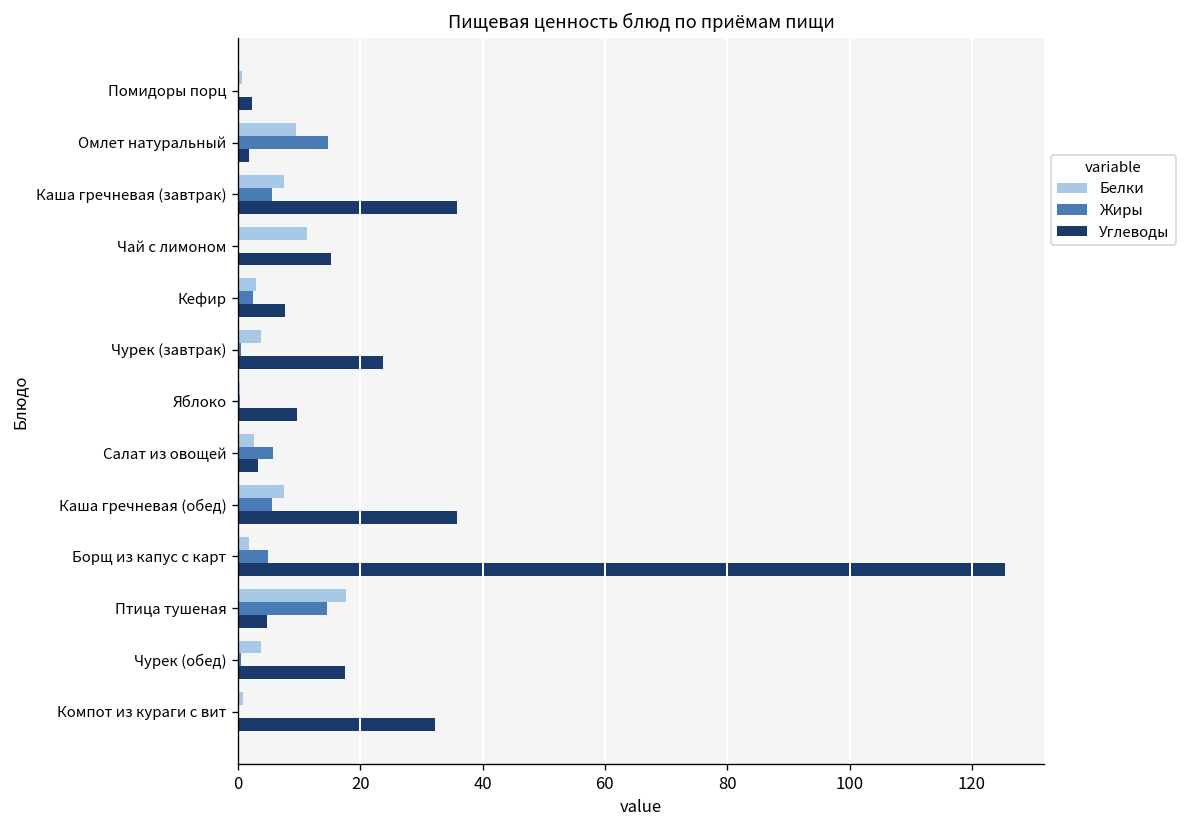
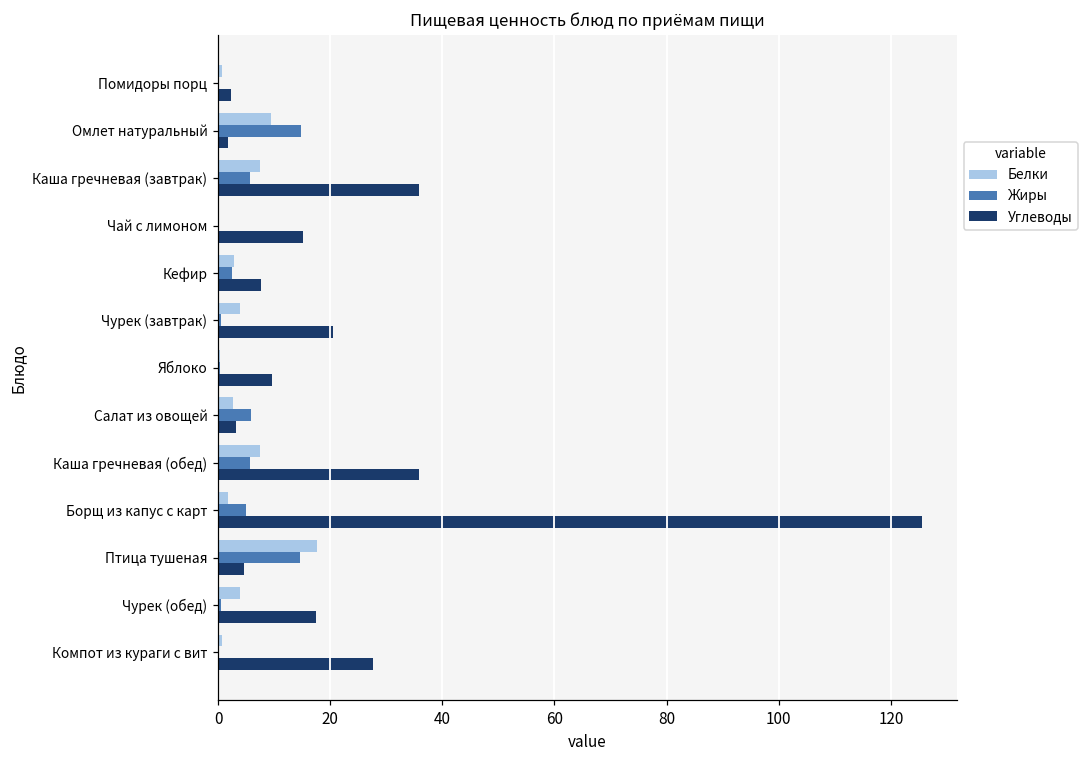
  {
    "Белки": {
      "Помидоры порц": 1,
      "Омлет натуральный": 10,
      "Каша гречневая (завтрак)": 7,
-     "Чай с лимоном": 11,
+     "Чай с лимоном": 0,
      "Кефир": 3,
      "Чурек (завтрак)": 4,
      "Салат из овощей": 3,
      "Каша гречневая (обед)": 7,
      "Борщ из капус с карт": 2,
      "Птица тушеная": 18,
      "Чурек (обед)": 4,
      "Компот из кураги с вит": 1
    },
    "Жиры": {
      "Омлет натуральный": 15,
      "Каша гречневая (завтрак)": 6,
      "Кефир": 3,
      "Салат из овощей": 6,
      "Каша гречневая (обед)": 6,
      "Борщ из капус с карт": 5,
      "Птица тушеная": 15
    },
    "Углеводы": {
      "Помидоры порц": 2,
      "Омлет натуральный": 2,
      "Каша гречневая (завтрак)": 36,
      "Чай с лимоном": 15,
      "Кефир": 8,
-     "Чурек (завтрак)": 24,
+     "Чурек (завтрак)": 20,
      "Яблоко": 10,
      "Салат из овощей": 3,
      "Каша гречневая (обед)": 36,
      "Борщ из капус с карт": 126,
      "Птица тушеная": 5,
      "Чурек (обед)": 18,
-     "Компот из кураги с вит": 32
+     "Компот из кураги с вит": 28
    }
  }
